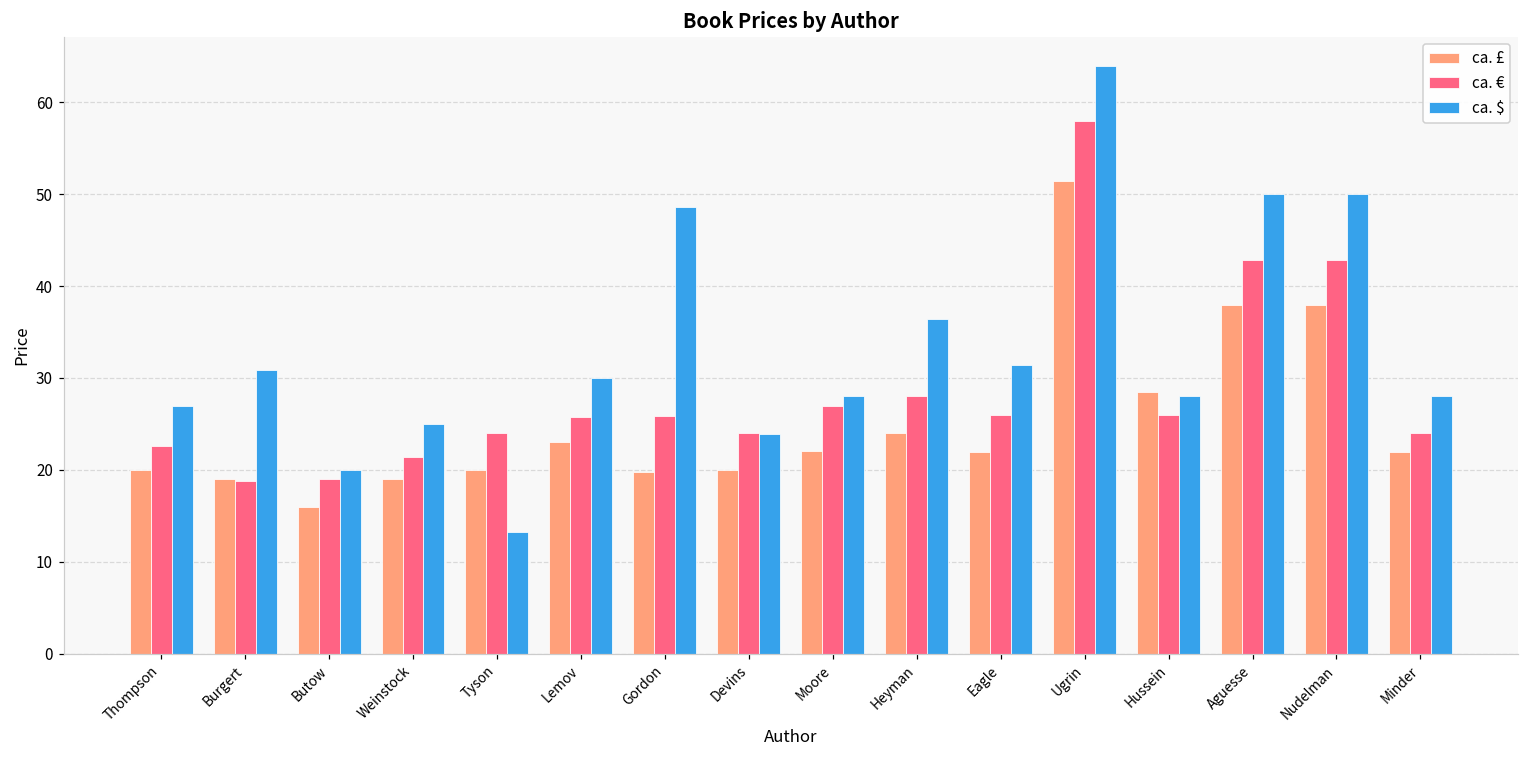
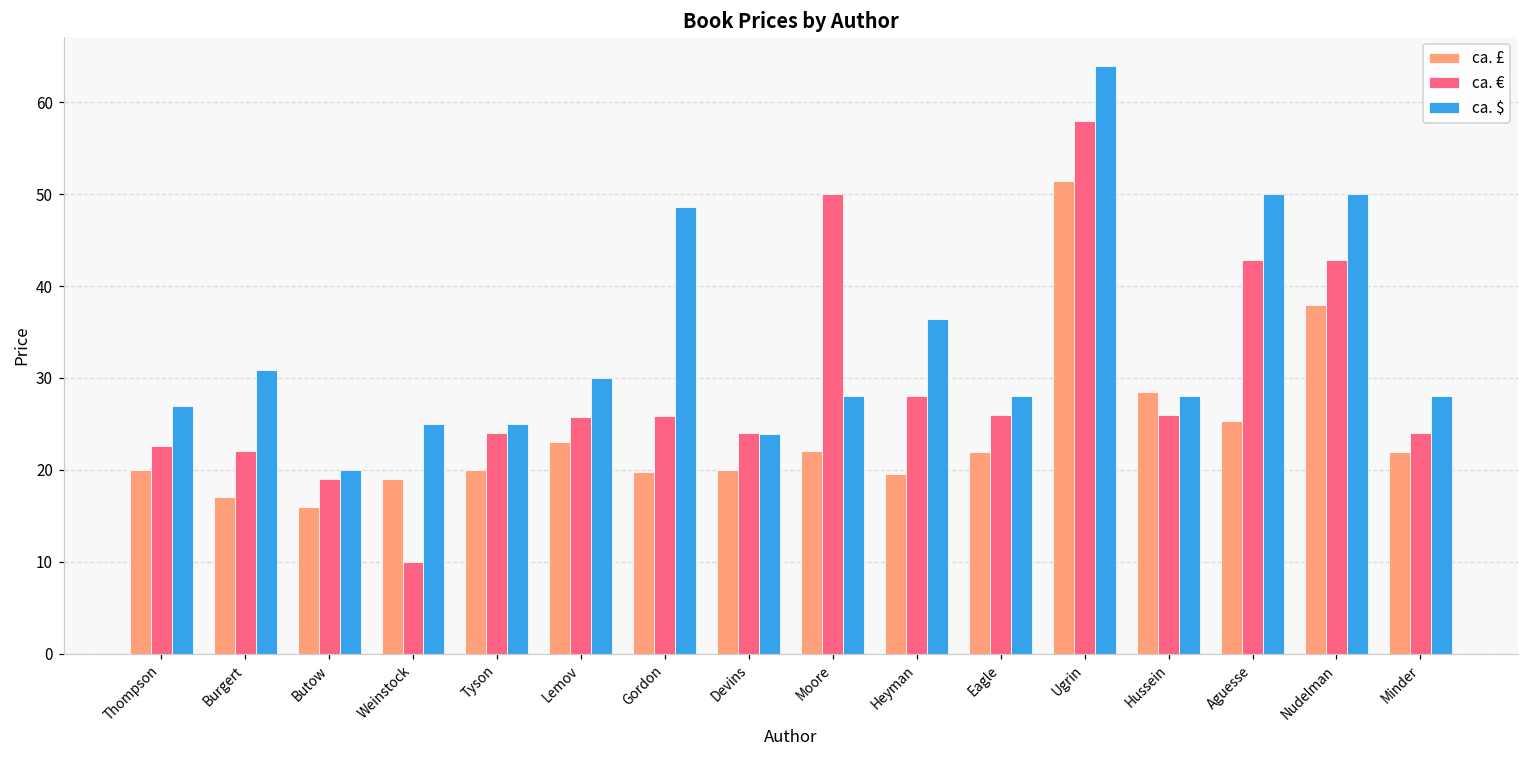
  {
    "ca. £": {
      "Thompson": 20,
-     "Burgert": 19,
+     "Burgert": 17,
      "Butow": 16,
      "Weinstock": 19,
      "Tyson": 20,
      "Lemov": 23,
      "Gordon": 20,
      "Devins": 20,
      "Moore": 22,
-     "Heyman": 24,
+     "Heyman": 20,
      "Eagle": 22,
      "Ugrin": 51,
      "Hussein": 28,
-     "Aguesse": 38,
+     "Aguesse": 25,
      "Nudelman": 38,
      "Minder": 22
    },
    "ca. €": {
      "Thompson": 23,
-     "Burgert": 19,
+     "Burgert": 22,
      "Butow": 19,
-     "Weinstock": 21,
+     "Weinstock": 10,
      "Tyson": 24,
      "Lemov": 26,
      "Gordon": 26,
      "Devins": 24,
-     "Moore": 27,
+     "Moore": 50,
      "Heyman": 28,
      "Eagle": 26,
      "Ugrin": 58,
      "Hussein": 26,
      "Aguesse": 43,
      "Nudelman": 43,
      "Minder": 24
    },
    "ca. $": {
      "Thompson": 27,
      "Burgert": 31,
      "Butow": 20,
      "Weinstock": 25,
-     "Tyson": 13,
+     "Tyson": 25,
      "Lemov": 30,
      "Gordon": 49,
      "Devins": 24,
      "Moore": 28,
      "Heyman": 36,
-     "Eagle": 31,
+     "Eagle": 28,
      "Ugrin": 64,
      "Hussein": 28,
      "Aguesse": 50,
      "Nudelman": 50,
      "Minder": 28
    }
  }
